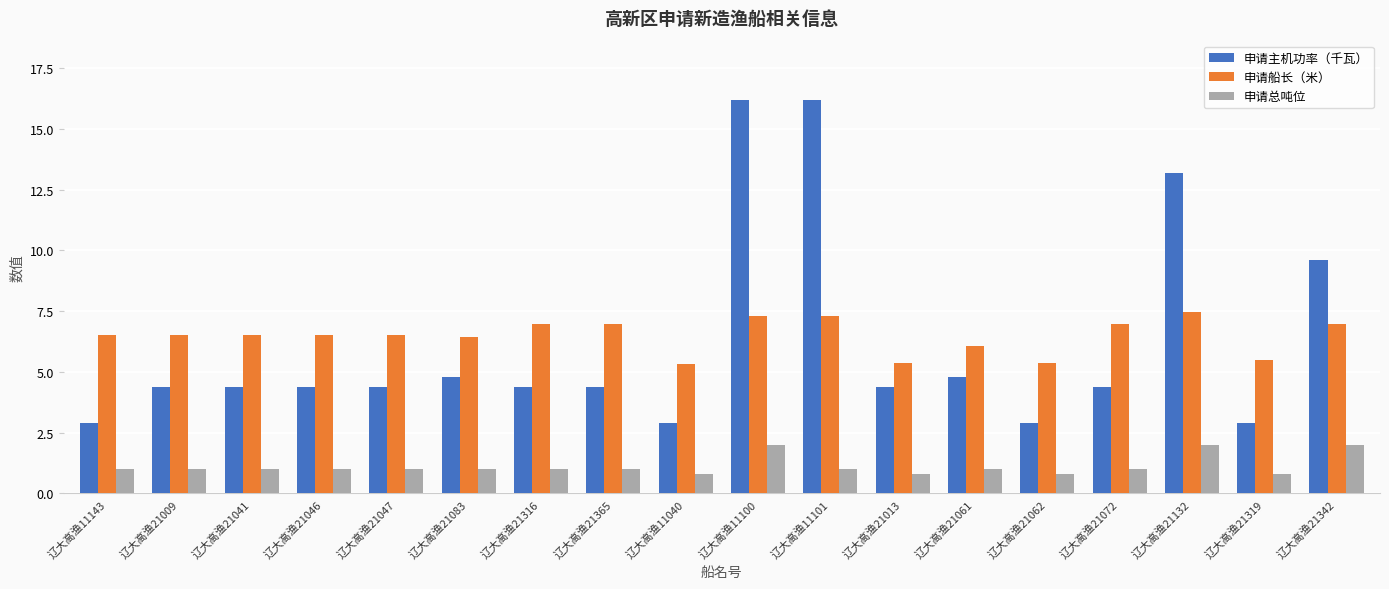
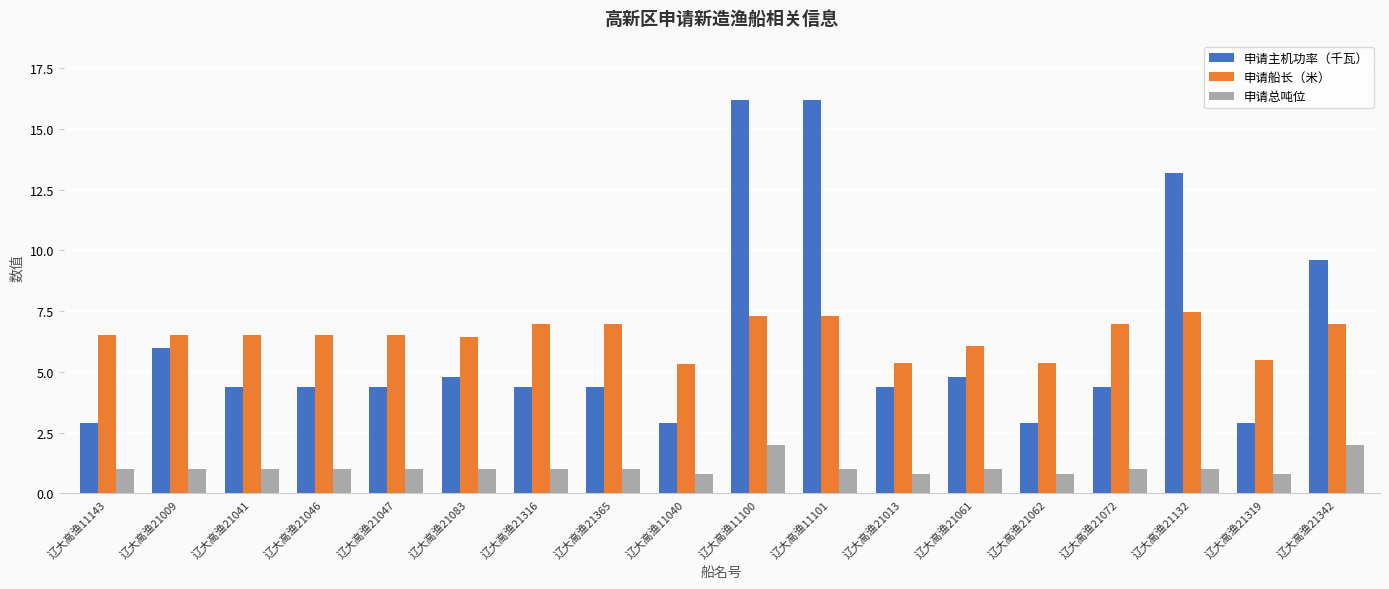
  {
    "申请主机功率（千瓦）": {
      "辽大高渔11143": 2.9,
-     "辽大高渔21009": 4.4,
+     "辽大高渔21009": 6.0,
      "辽大高渔21041": 4.4,
      "辽大高渔21046": 4.4,
      "辽大高渔21047": 4.4,
      "辽大高渔21083": 4.8,
      "辽大高渔21316": 4.4,
      "辽大高渔21365": 4.4,
      "辽大高渔11040": 2.9,
      "辽大高渔11100": 16.2,
      "辽大高渔11101": 16.2,
      "辽大高渔21013": 4.4,
      "辽大高渔21061": 4.8,
      "辽大高渔21062": 2.9,
      "辽大高渔21072": 4.4,
      "辽大高渔21132": 13.2,
      "辽大高渔21319": 2.9,
      "辽大高渔21342": 9.6
    },
    "申请船长（米）": {
      "辽大高渔11143": 6.5,
      "辽大高渔21009": 6.5,
      "辽大高渔21041": 6.5,
      "辽大高渔21046": 6.5,
      "辽大高渔21047": 6.5,
      "辽大高渔21083": 6.4,
      "辽大高渔21316": 7.0,
      "辽大高渔21365": 7.0,
      "辽大高渔11040": 5.3,
      "辽大高渔11100": 7.3,
      "辽大高渔11101": 7.3,
      "辽大高渔21013": 5.4,
      "辽大高渔21061": 6.1,
      "辽大高渔21062": 5.4,
      "辽大高渔21072": 7.0,
      "辽大高渔21132": 7.5,
      "辽大高渔21319": 5.5,
      "辽大高渔21342": 7.0
    },
    "申请总吨位": {
      "辽大高渔11143": 1,
      "辽大高渔21009": 1,
      "辽大高渔21041": 1,
      "辽大高渔21046": 1,
      "辽大高渔21047": 1,
      "辽大高渔21083": 1,
      "辽大高渔21316": 1,
      "辽大高渔21365": 1,
      "辽大高渔11040": 0.8,
      "辽大高渔11100": 2,
      "辽大高渔11101": 1,
      "辽大高渔21013": 0.8,
      "辽大高渔21061": 1,
      "辽大高渔21062": 0.8,
      "辽大高渔21072": 1,
-     "辽大高渔21132": 2,
+     "辽大高渔21132": 1,
      "辽大高渔21319": 0.8,
      "辽大高渔21342": 2
    }
  }
